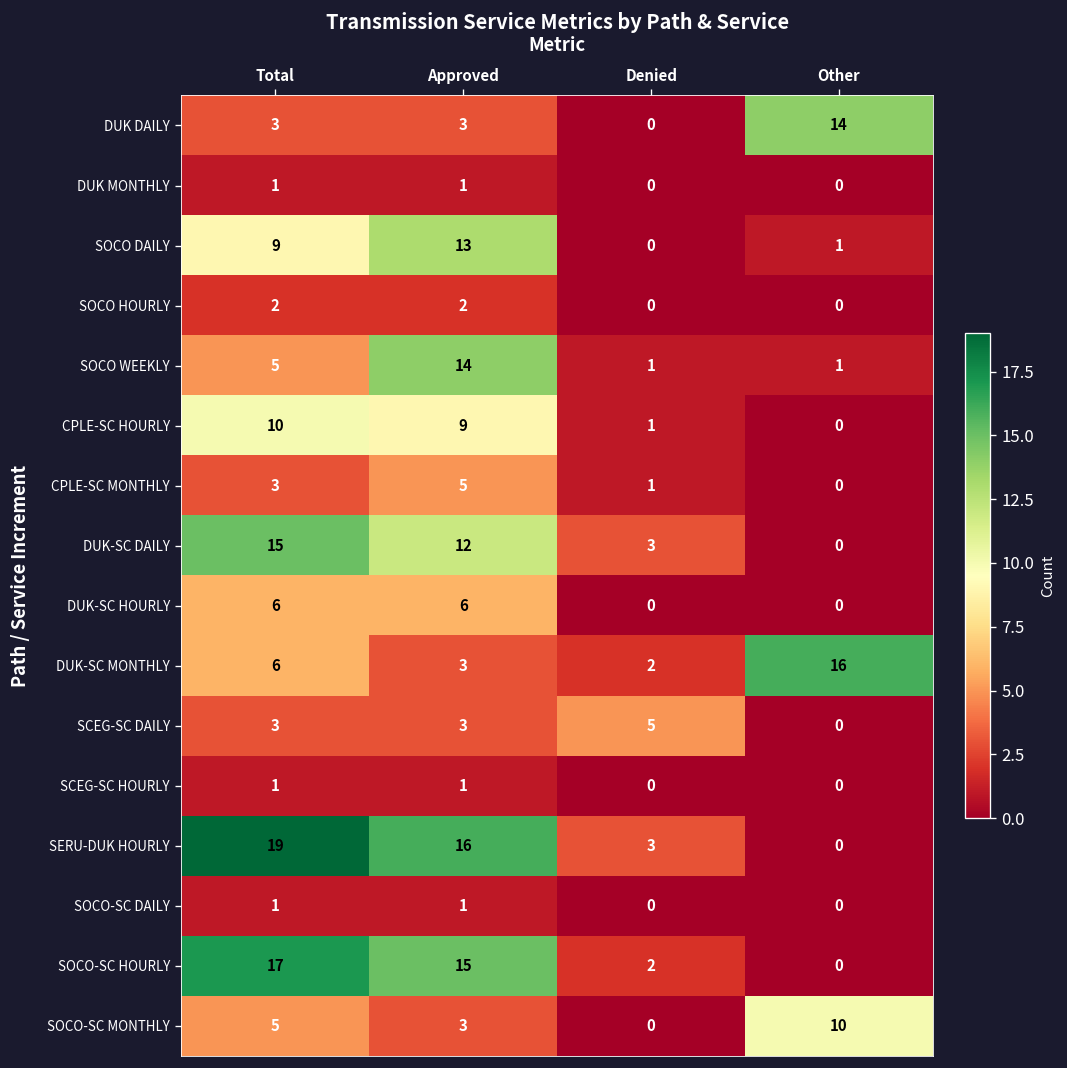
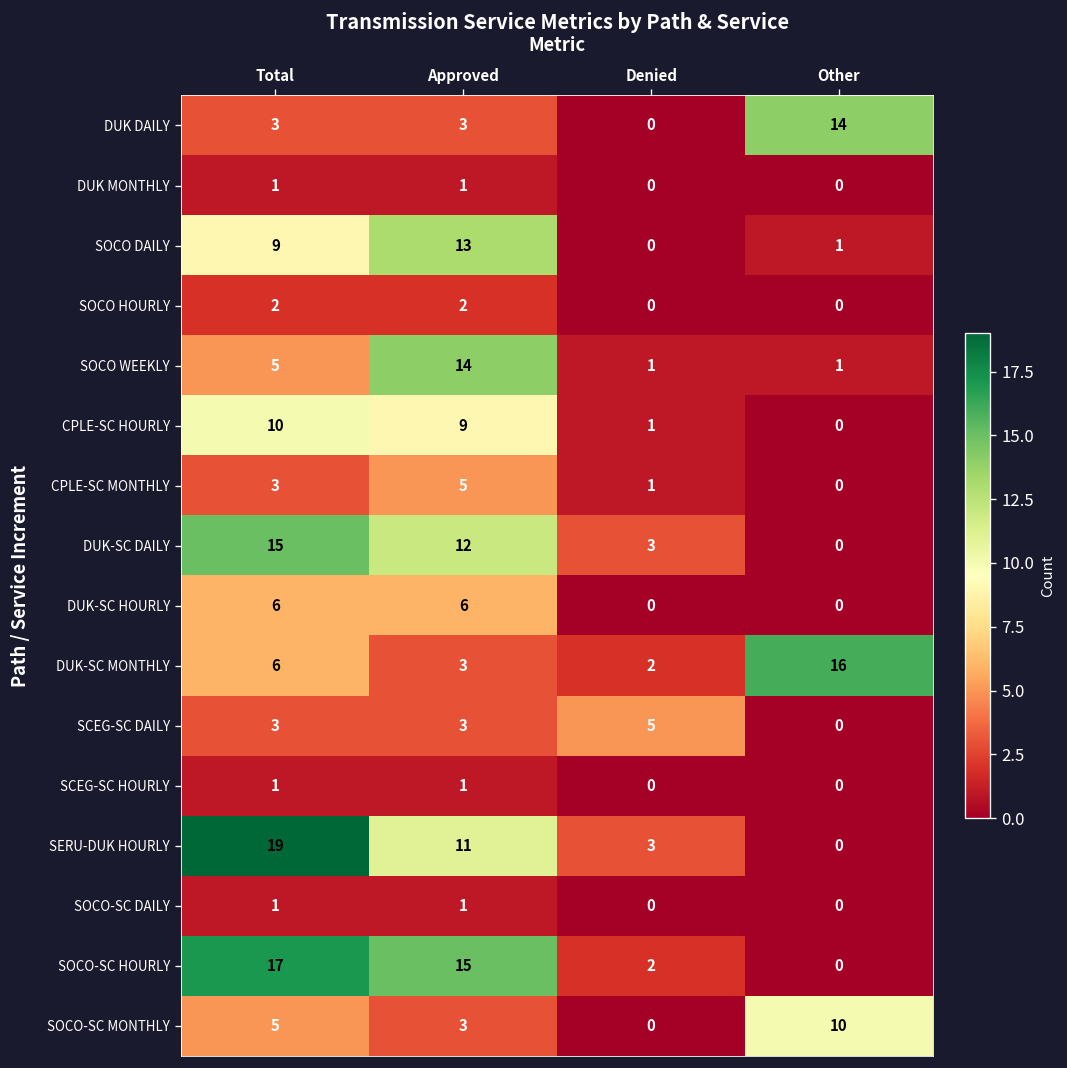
  {
    "DUK DAILY": {
      "Total": 3,
      "Approved": 3,
      "Denied": 0,
      "Other": 14
    },
    "DUK MONTHLY": {
      "Total": 1,
      "Approved": 1,
      "Denied": 0,
      "Other": 0
    },
    "SOCO DAILY": {
      "Total": 9,
      "Approved": 13,
      "Denied": 0,
      "Other": 1
    },
    "SOCO HOURLY": {
      "Total": 2,
      "Approved": 2,
      "Denied": 0,
      "Other": 0
    },
    "SOCO WEEKLY": {
      "Total": 5,
      "Approved": 14,
      "Denied": 1,
      "Other": 1
    },
    "CPLE-SC HOURLY": {
      "Total": 10,
      "Approved": 9,
      "Denied": 1,
      "Other": 0
    },
    "CPLE-SC MONTHLY": {
      "Total": 3,
      "Approved": 5,
      "Denied": 1,
      "Other": 0
    },
    "DUK-SC DAILY": {
      "Total": 15,
      "Approved": 12,
      "Denied": 3,
      "Other": 0
    },
    "DUK-SC HOURLY": {
      "Total": 6,
      "Approved": 6,
      "Denied": 0,
      "Other": 0
    },
    "DUK-SC MONTHLY": {
      "Total": 6,
      "Approved": 3,
      "Denied": 2,
      "Other": 16
    },
    "SCEG-SC DAILY": {
      "Total": 3,
      "Approved": 3,
      "Denied": 5,
      "Other": 0
    },
    "SCEG-SC HOURLY": {
      "Total": 1,
      "Approved": 1,
      "Denied": 0,
      "Other": 0
    },
    "SERU-DUK HOURLY": {
      "Total": 19,
-     "Approved": 16,
+     "Approved": 11,
      "Denied": 3,
      "Other": 0
    },
    "SOCO-SC DAILY": {
      "Total": 1,
      "Approved": 1,
      "Denied": 0,
      "Other": 0
    },
    "SOCO-SC HOURLY": {
      "Total": 17,
      "Approved": 15,
      "Denied": 2,
      "Other": 0
    },
    "SOCO-SC MONTHLY": {
      "Total": 5,
      "Approved": 3,
      "Denied": 0,
      "Other": 10
    }
  }
